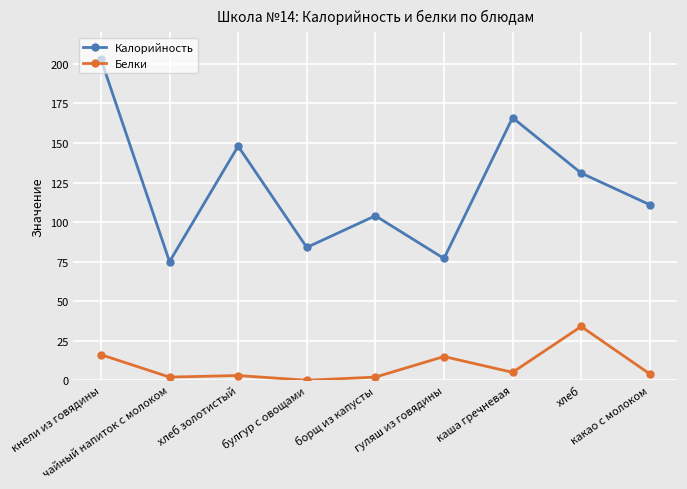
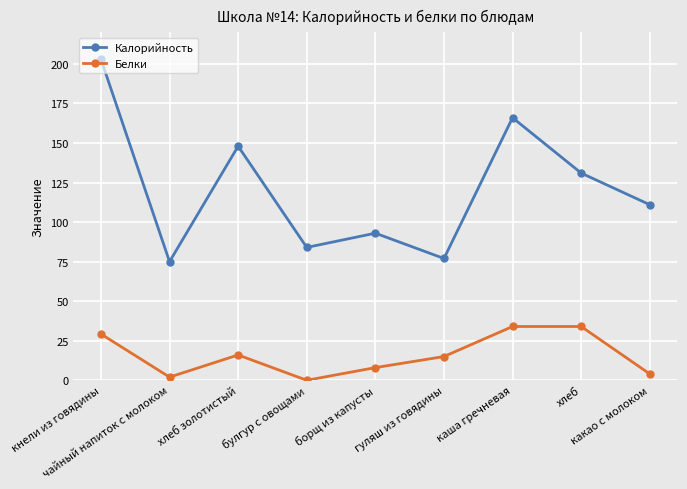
  {
    "Калорийность": {
      "чайный напиток с молоком": 75,
      "хлеб золотистый": 148,
      "булгур с овощами": 84,
-     "борщ из капусты": 104,
+     "борщ из капусты": 93,
      "гуляш из говядины": 77,
      "каша гречневая": 166,
      "хлеб": 131,
      "какао с молоком": 111
    },
    "Белки": {
-     "кнели из говядины": 16,
+     "кнели из говядины": 29,
      "чайный напиток с молоком": 2,
-     "хлеб золотистый": 3,
+     "хлеб золотистый": 16,
      "булгур с овощами": 0,
-     "борщ из капусты": 2,
+     "борщ из капусты": 8,
      "гуляш из говядины": 15,
-     "каша гречневая": 5,
+     "каша гречневая": 34,
      "хлеб": 34,
      "какао с молоком": 4
    }
  }
